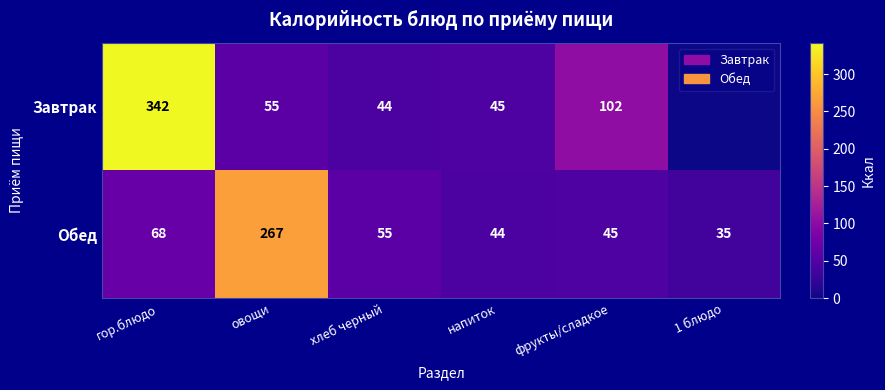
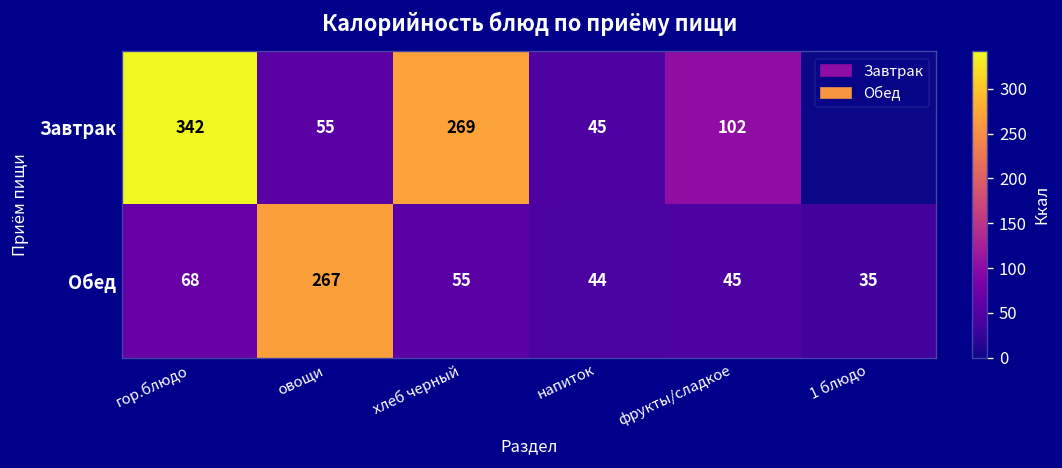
  {
    "Завтрак": {
      "гор.блюдо": 342,
      "овощи": 55,
-     "хлеб черный": 44,
+     "хлеб черный": 269,
      "напиток": 45,
      "фрукты/сладкое": 102
    },
    "Обед": {
      "гор.блюдо": 68,
      "овощи": 267,
      "хлеб черный": 55,
      "напиток": 44,
      "фрукты/сладкое": 45,
      "1 блюдо": 35
    }
  }
